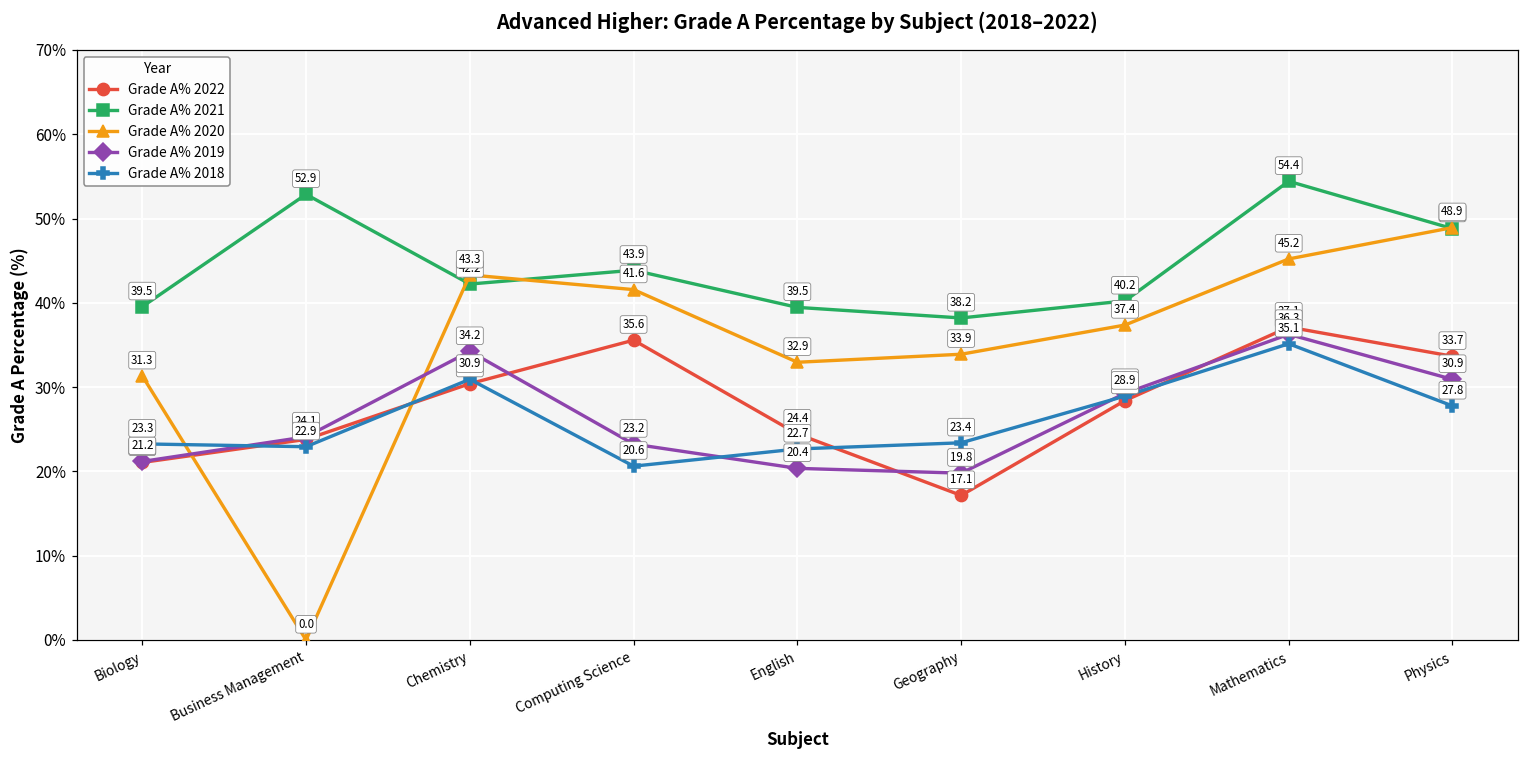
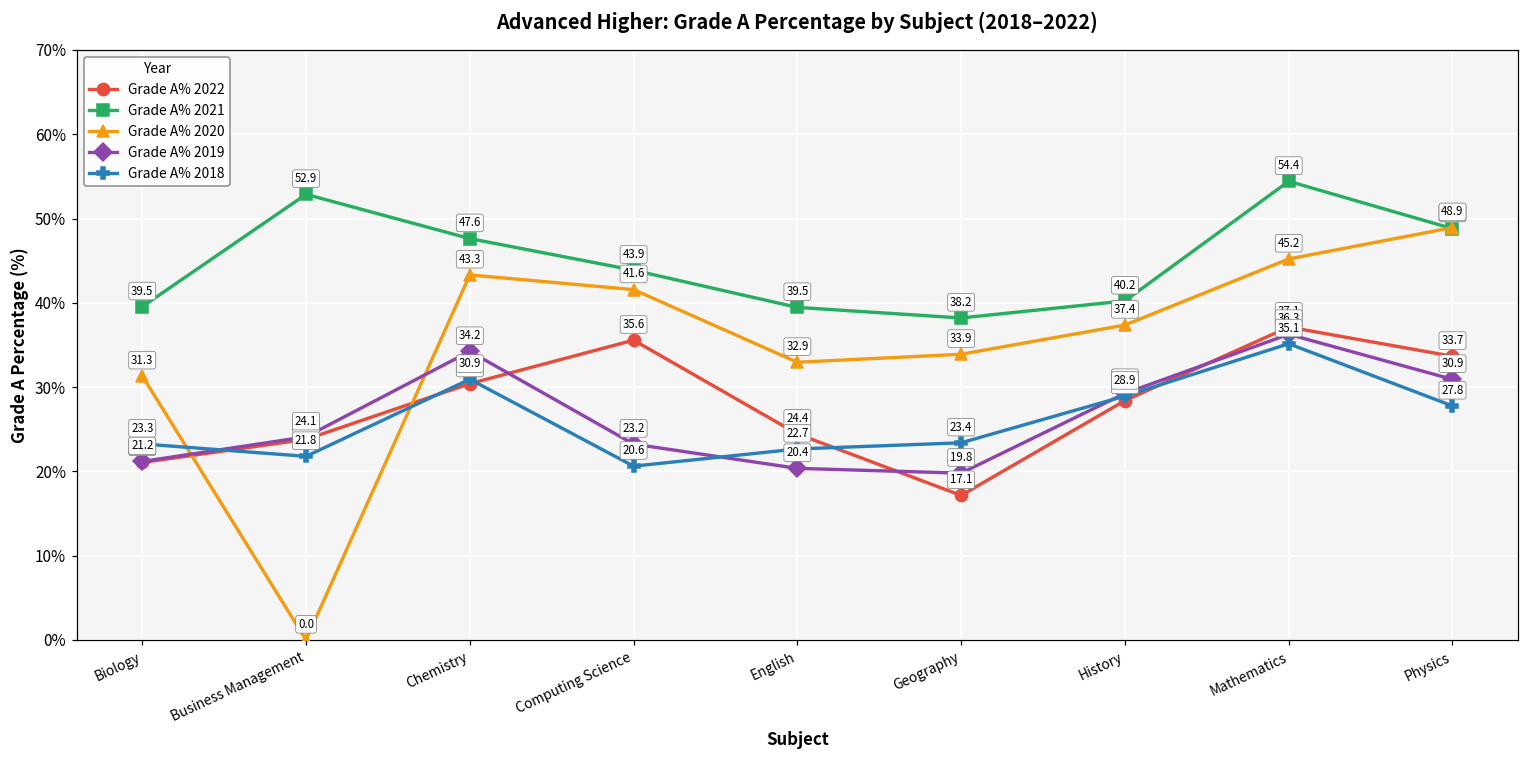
  {
    "Grade A% 2021": {
-     "Chemistry": 42.2
+     "Chemistry": 47.6
    },
    "Grade A% 2018": {
-     "Business Management": 22.9
+     "Business Management": 21.8
    }
  }
